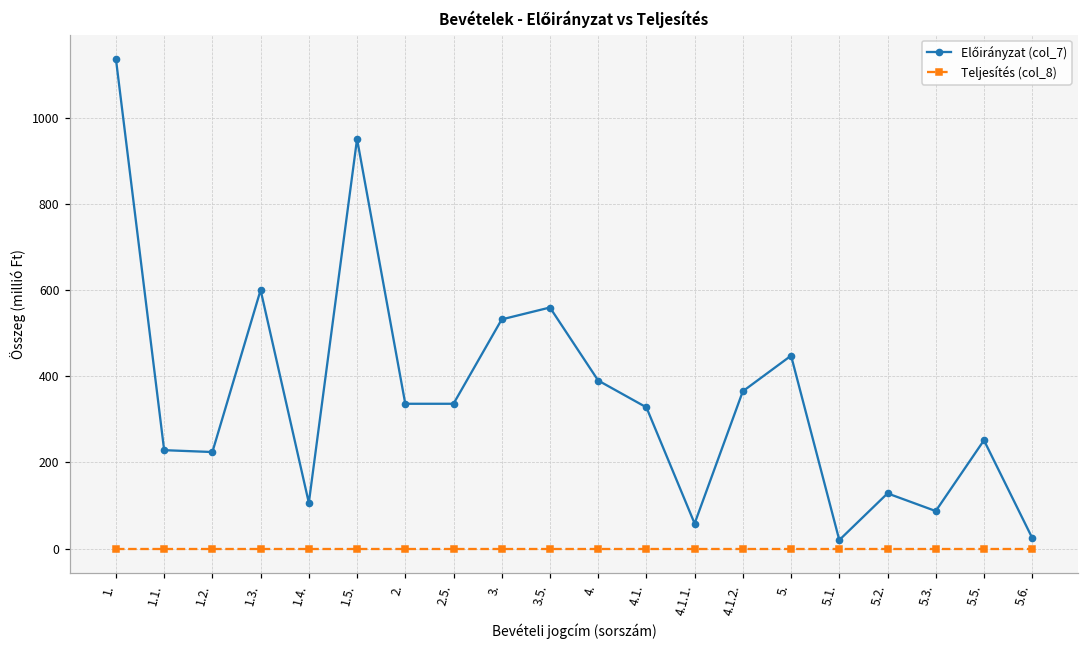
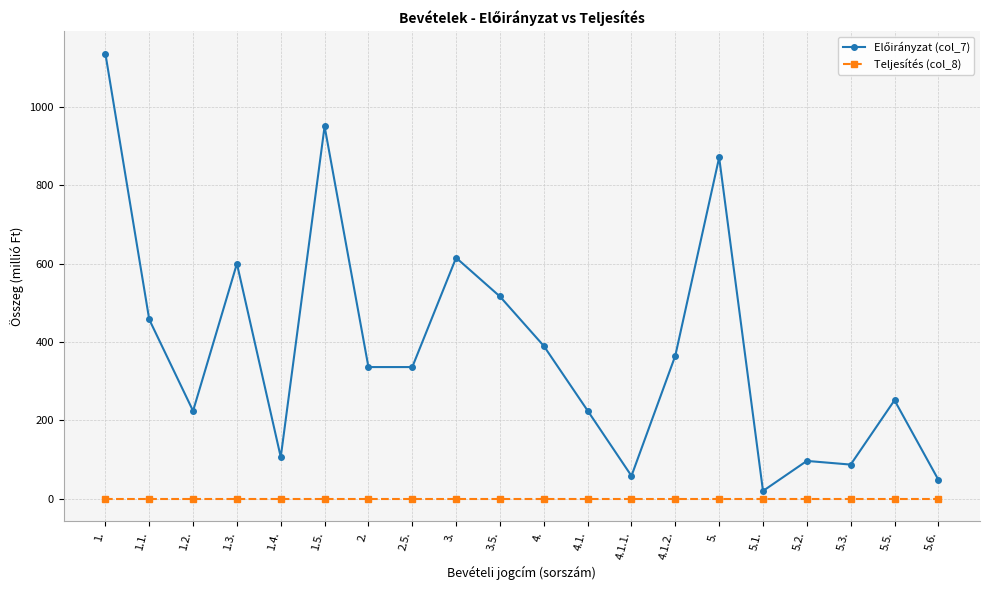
  {
    "Előirányzat (col_7)": {
      "1.": 1140,
-     "1.1.": 230,
+     "1.1.": 460,
      "1.2.": 220,
      "1.3.": 600,
      "1.4.": 110,
      "1.5.": 950,
      "2.": 340,
      "2.5.": 340,
-     "3.": 530,
-     "3.5.": 560,
+     "3.": 620,
+     "3.5.": 520,
      "4.": 390,
-     "4.1.": 330,
+     "4.1.": 220,
      "4.1.1.": 60,
      "4.1.2.": 370,
-     "5.": 450,
+     "5.": 870,
      "5.1.": 20,
-     "5.2.": 130,
+     "5.2.": 100,
      "5.3.": 90,
      "5.5.": 250,
-     "5.6.": 20
+     "5.6.": 50
    },
    "Teljesítés (col_8)": {
      "1.": 0,
      "1.1.": 0,
      "1.2.": 0,
      "1.3.": 0,
      "1.4.": 0,
      "1.5.": 0,
      "2.": 0,
      "2.5.": 0,
      "3.": 0,
      "3.5.": 0,
      "4.": 0,
      "4.1.": 0,
      "4.1.1.": 0,
      "4.1.2.": 0,
      "5.": 0,
      "5.1.": 0,
      "5.2.": 0,
      "5.3.": 0,
      "5.5.": 0,
      "5.6.": 0
    }
  }
